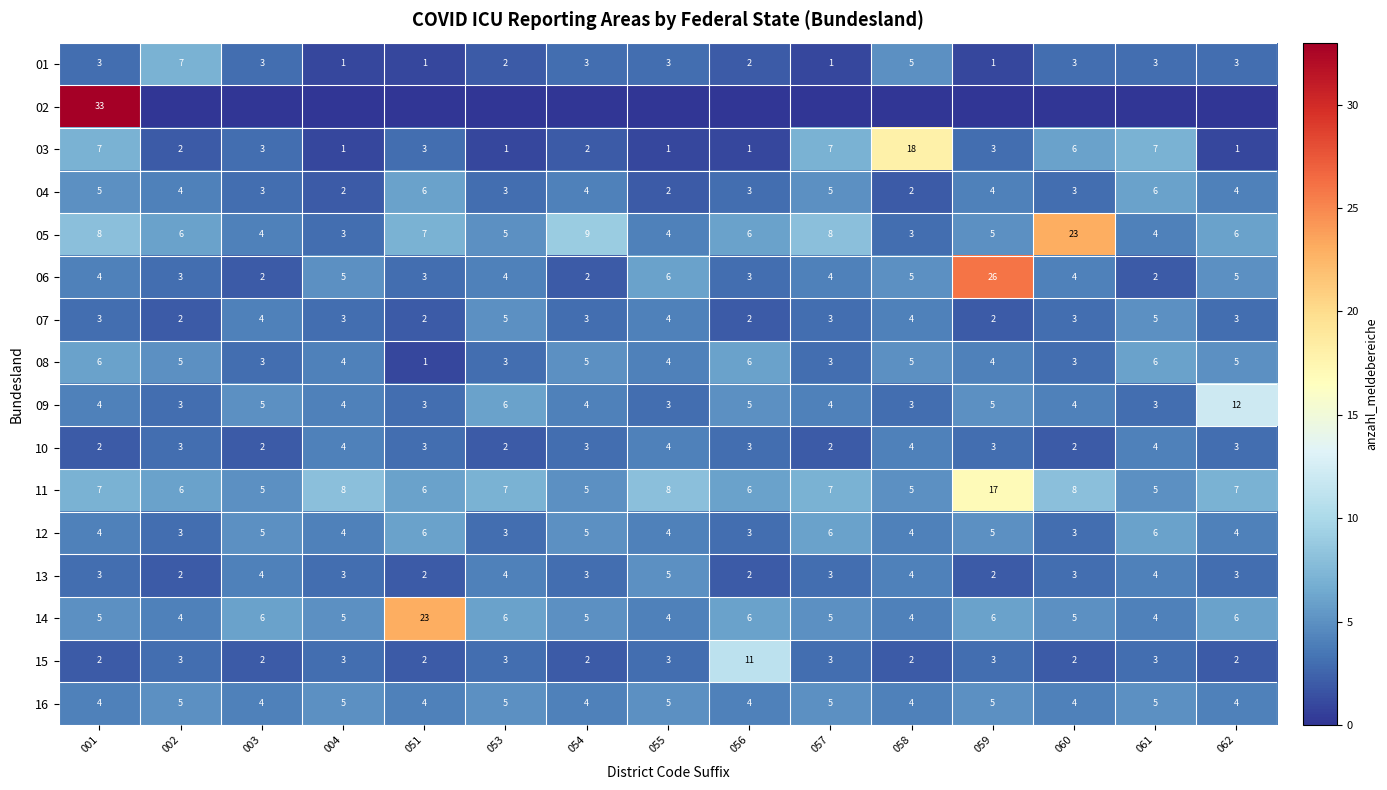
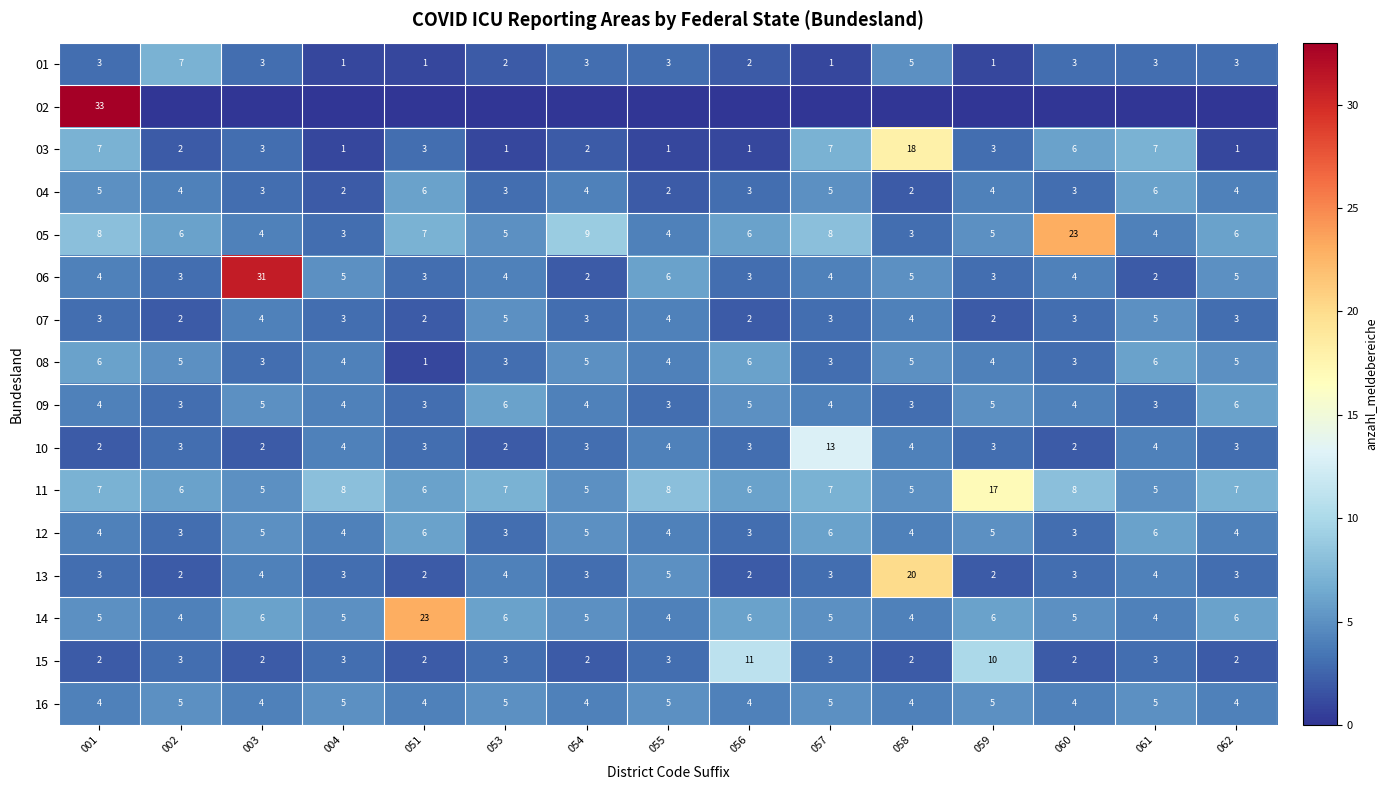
  {
    "06": {
      "001": 4,
      "002": 3,
-     "003": 2,
+     "003": 31,
      "004": 5,
      "051": 3,
      "053": 4,
      "054": 2,
      "055": 6,
      "056": 3,
      "057": 4,
      "058": 5,
-     "059": 26,
+     "059": 3,
      "060": 4,
      "061": 2,
      "062": 5
    },
    "09": {
      "001": 4,
      "002": 3,
      "003": 5,
      "004": 4,
      "051": 3,
      "053": 6,
      "054": 4,
      "055": 3,
      "056": 5,
      "057": 4,
      "058": 3,
      "059": 5,
      "060": 4,
      "061": 3,
-     "062": 12
+     "062": 6
    },
    "10": {
      "001": 2,
      "002": 3,
      "003": 2,
      "004": 4,
      "051": 3,
      "053": 2,
      "054": 3,
      "055": 4,
      "056": 3,
-     "057": 2,
+     "057": 13,
      "058": 4,
      "059": 3,
      "060": 2,
      "061": 4,
      "062": 3
    },
    "13": {
      "001": 3,
      "002": 2,
      "003": 4,
      "004": 3,
      "051": 2,
      "053": 4,
      "054": 3,
      "055": 5,
      "056": 2,
      "057": 3,
-     "058": 4,
+     "058": 20,
      "059": 2,
      "060": 3,
      "061": 4,
      "062": 3
    },
    "15": {
      "001": 2,
      "002": 3,
      "003": 2,
      "004": 3,
      "051": 2,
      "053": 3,
      "054": 2,
      "055": 3,
      "056": 11,
      "057": 3,
      "058": 2,
-     "059": 3,
+     "059": 10,
      "060": 2,
      "061": 3,
      "062": 2
    }
  }
